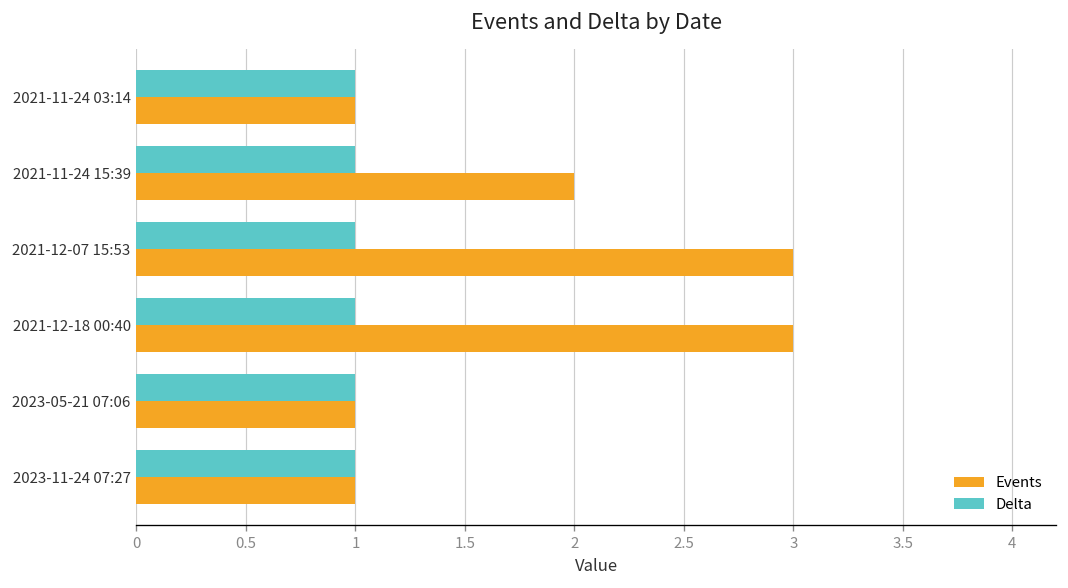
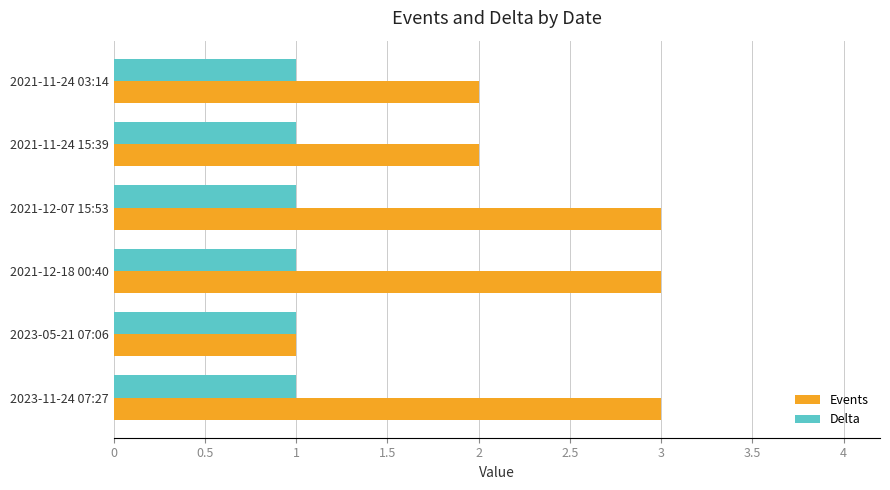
  {
    "Events": {
-     "2021-11-24 03:14": 1,
+     "2021-11-24 03:14": 2,
      "2021-11-24 15:39": 2,
      "2021-12-07 15:53": 3,
      "2021-12-18 00:40": 3,
      "2023-05-21 07:06": 1,
-     "2023-11-24 07:27": 1
+     "2023-11-24 07:27": 3
    },
    "Delta": {
      "2021-11-24 03:14": 1,
      "2021-11-24 15:39": 1,
      "2021-12-07 15:53": 1,
      "2021-12-18 00:40": 1,
      "2023-05-21 07:06": 1,
      "2023-11-24 07:27": 1
    }
  }
